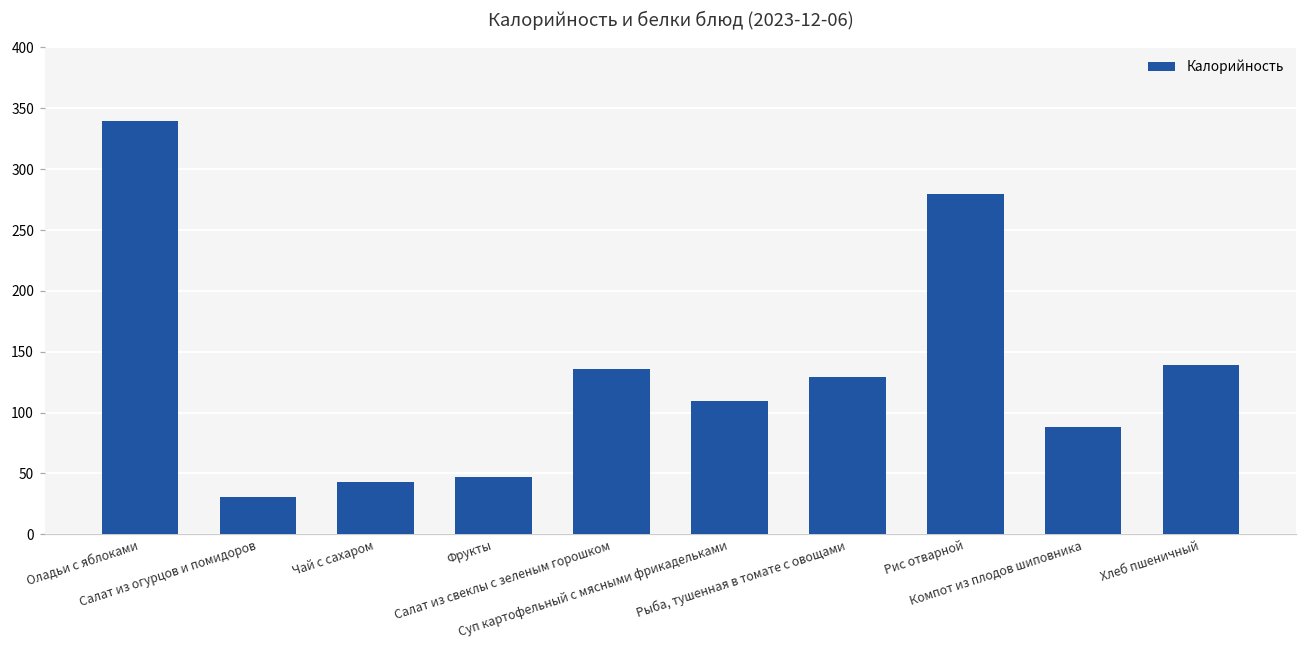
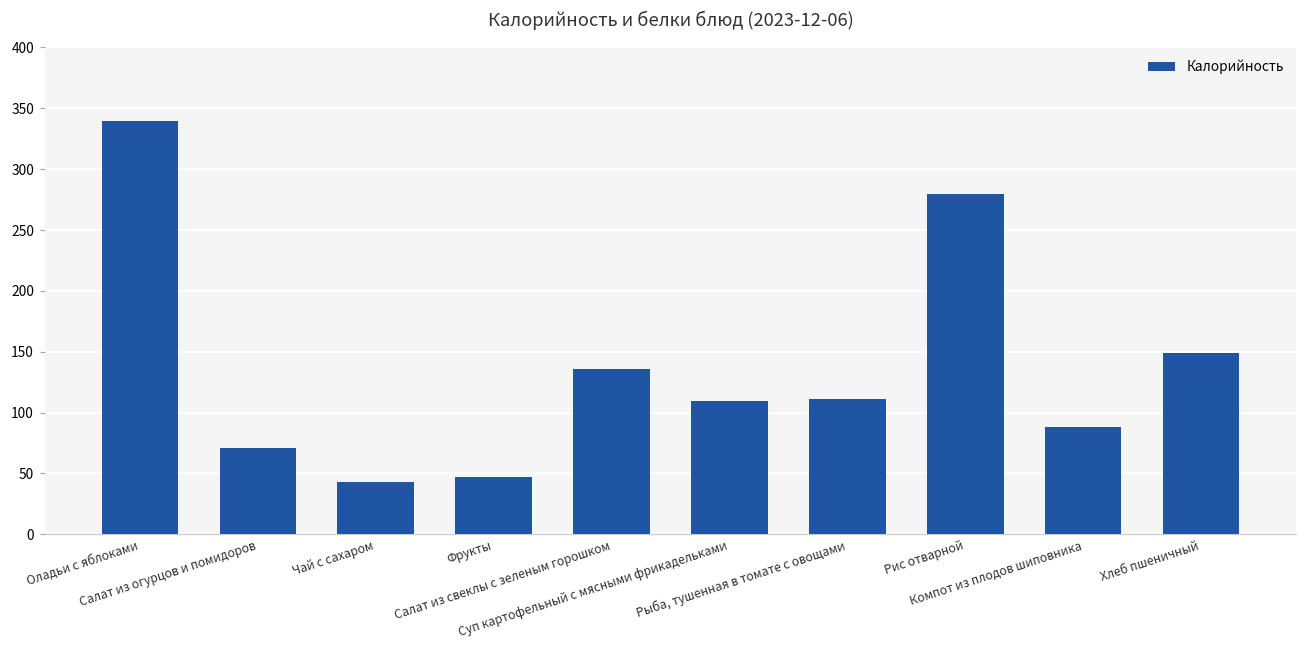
  {
    "Оладьи с яблоками": 340,
-   "Салат из огурцов и помидоров": 31,
+   "Салат из огурцов и помидоров": 71,
    "Чай с сахаром": 43,
    "Фрукты": 47,
    "Салат из свеклы с зеленым горошком": 136,
    "Суп картофельный с мясными фрикадельками": 110,
-   "Рыба, тушенная в томате с овощами": 129,
+   "Рыба, тушенная в томате с овощами": 111,
    "Рис отварной": 280,
    "Компот из плодов шиповника": 88,
-   "Хлеб пшеничный": 139
+   "Хлеб пшеничный": 149
  }
